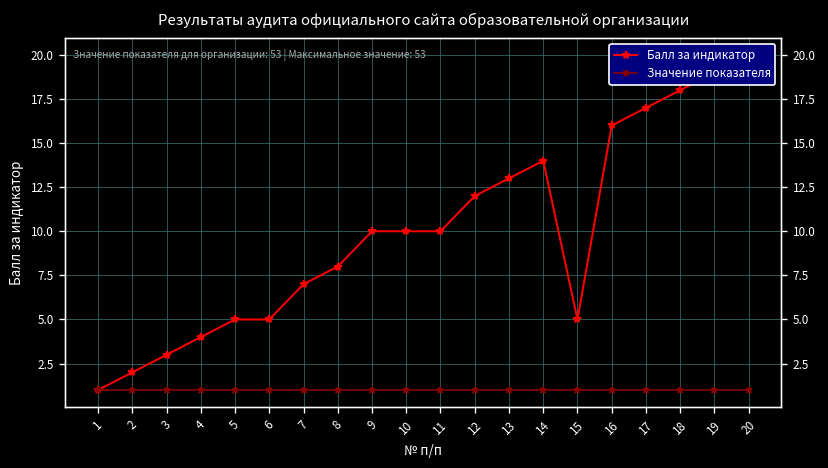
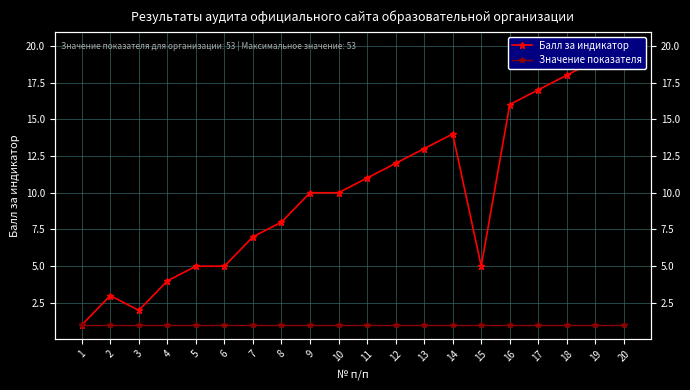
  {
    "Балл за индикатор": {
-     "2": 2,
-     "3": 3,
+     "2": 3,
+     "3": 2,
      "4": 4,
      "5": 5,
      "6": 5,
      "7": 7,
      "8": 8,
      "9": 10,
      "10": 10,
-     "11": 10,
+     "11": 11,
      "12": 12,
      "13": 13,
      "14": 14,
      "15": 5,
      "16": 16,
      "17": 17,
      "18": 18
    },
    "Значение показателя": {
      "2": 1,
      "3": 1,
      "4": 1,
      "5": 1,
      "6": 1,
      "7": 1,
      "8": 1,
      "9": 1,
      "10": 1,
      "11": 1,
      "12": 1,
      "13": 1,
      "14": 1,
      "15": 1,
      "16": 1,
      "17": 1,
      "18": 1,
      "19": 1,
      "20": 1
    }
  }
